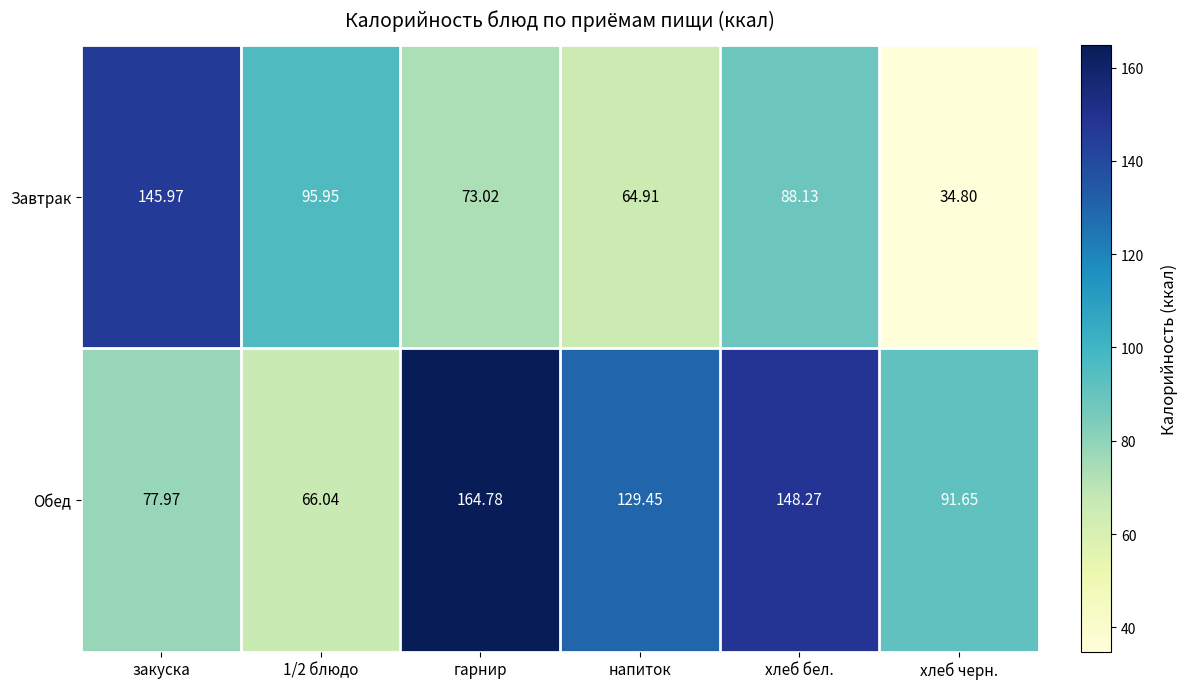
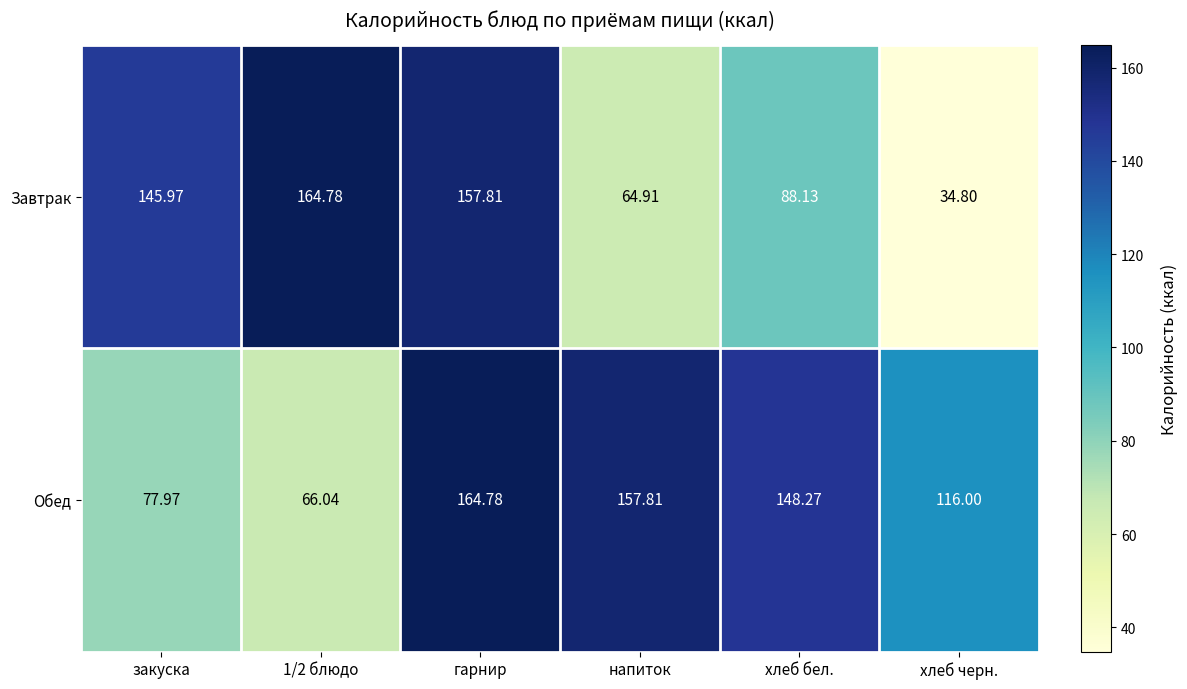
  {
    "Завтрак": {
      "закуска": 145.97,
-     "1/2 блюдо": 95.95,
-     "гарнир": 73.02,
+     "1/2 блюдо": 164.78,
+     "гарнир": 157.81,
      "напиток": 64.91,
      "хлеб бел.": 88.13,
      "хлеб черн.": 34.80
    },
    "Обед": {
      "закуска": 77.97,
      "1/2 блюдо": 66.04,
      "гарнир": 164.78,
-     "напиток": 129.45,
+     "напиток": 157.81,
      "хлеб бел.": 148.27,
-     "хлеб черн.": 91.65
+     "хлеб черн.": 116.00
    }
  }
